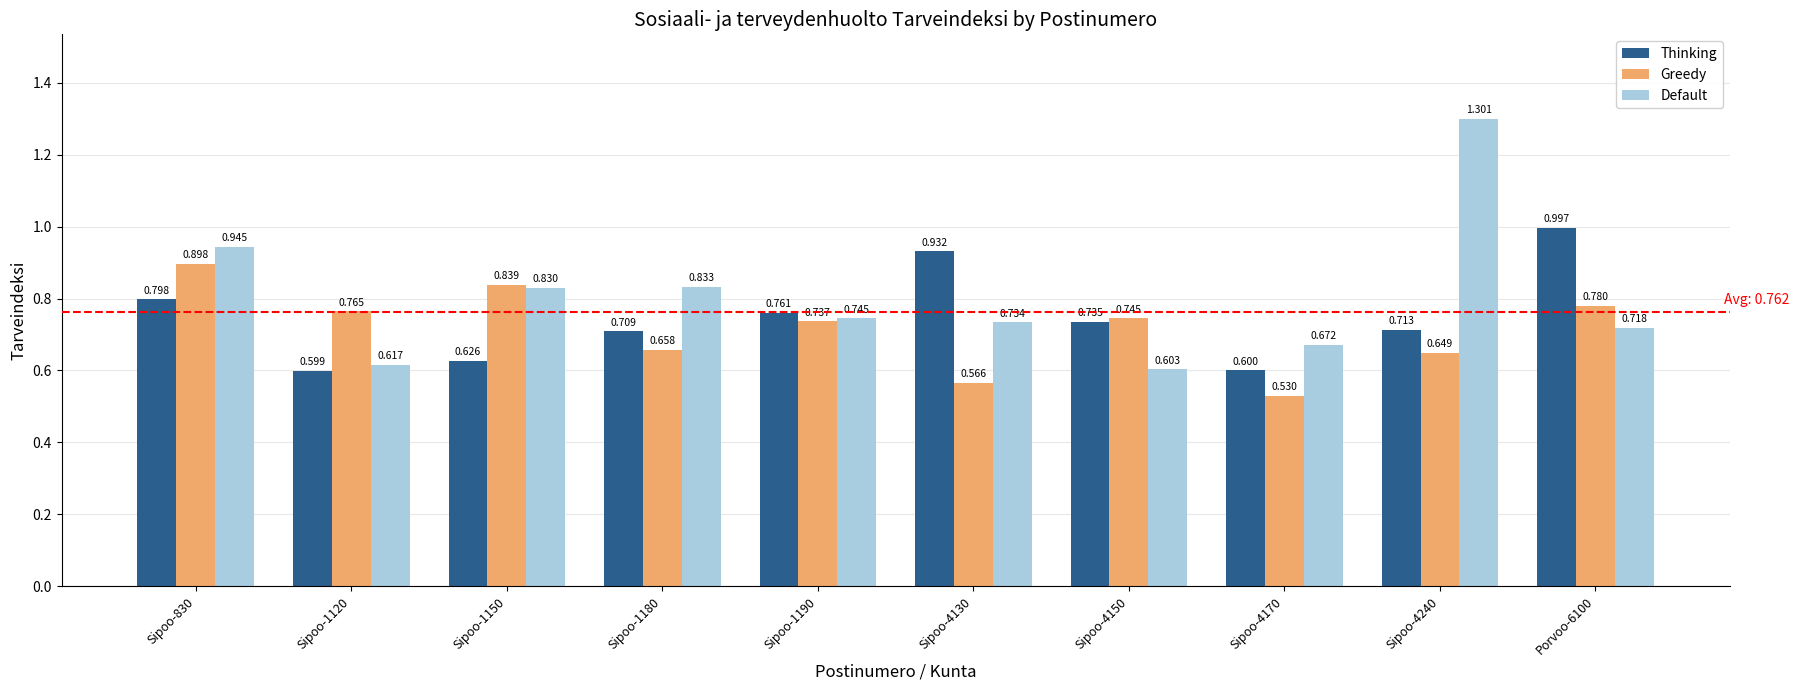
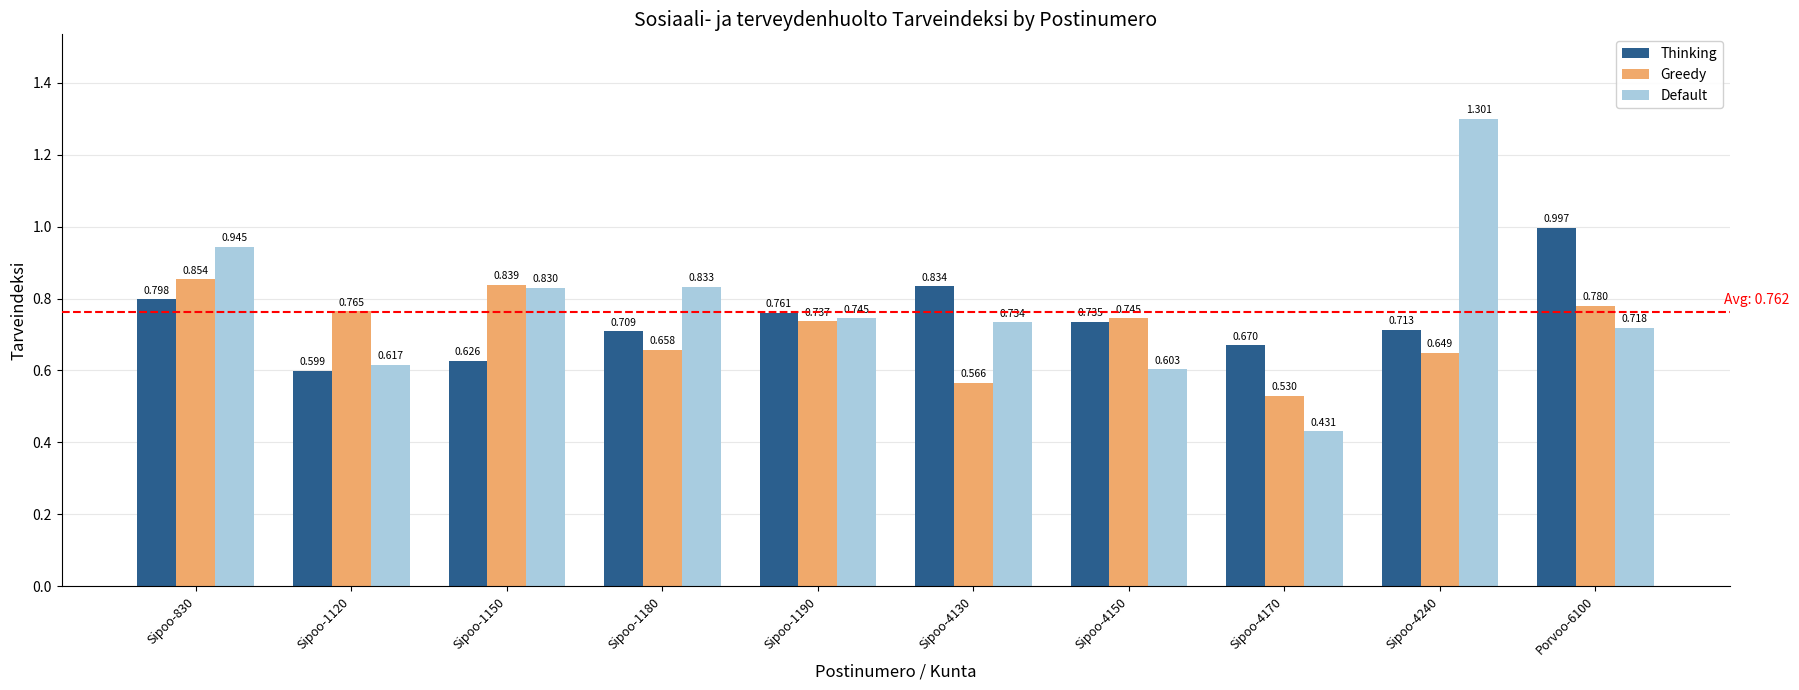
  {
    "Thinking": {
      "Sipoo-830": 0.798,
      "Sipoo-1120": 0.599,
      "Sipoo-1150": 0.626,
      "Sipoo-1180": 0.709,
      "Sipoo-1190": 0.761,
-     "Sipoo-4130": 0.932,
+     "Sipoo-4130": 0.834,
      "Sipoo-4150": 0.735,
-     "Sipoo-4170": 0.600,
+     "Sipoo-4170": 0.670,
      "Sipoo-4240": 0.713,
      "Porvoo-6100": 0.997
    },
    "Greedy": {
-     "Sipoo-830": 0.898,
+     "Sipoo-830": 0.854,
      "Sipoo-1120": 0.765,
      "Sipoo-1150": 0.839,
      "Sipoo-1180": 0.658,
      "Sipoo-1190": 0.737,
      "Sipoo-4130": 0.566,
      "Sipoo-4150": 0.745,
      "Sipoo-4170": 0.530,
      "Sipoo-4240": 0.649,
      "Porvoo-6100": 0.780
    },
    "Default": {
      "Sipoo-830": 0.945,
      "Sipoo-1120": 0.617,
      "Sipoo-1150": 0.830,
      "Sipoo-1180": 0.833,
      "Sipoo-1190": 0.745,
      "Sipoo-4130": 0.734,
      "Sipoo-4150": 0.603,
-     "Sipoo-4170": 0.672,
+     "Sipoo-4170": 0.431,
      "Sipoo-4240": 1.301,
      "Porvoo-6100": 0.718
    }
  }
